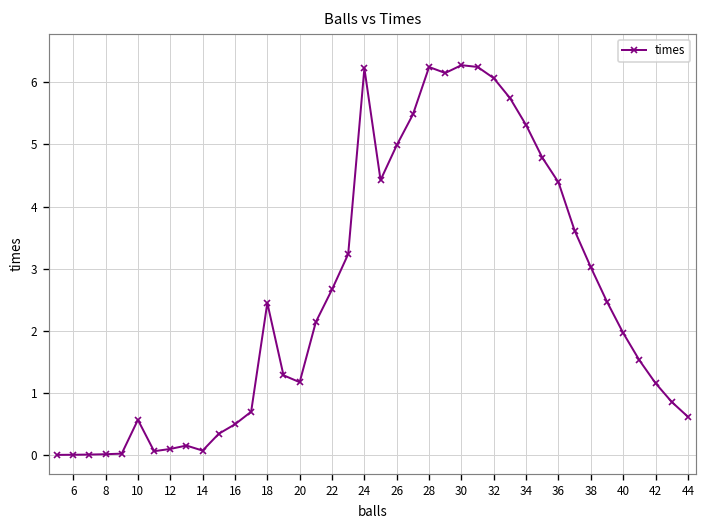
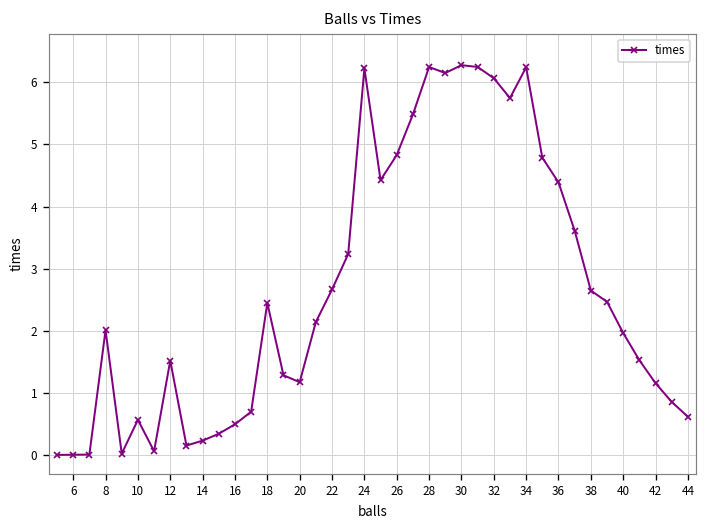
  {
    "6": 0.0,
-   "8": 0.0,
+   "8": 2.0,
    "10": 0.6,
-   "12": 0.1,
-   "14": 0.1,
+   "12": 1.5,
+   "14": 0.2,
    "16": 0.5,
    "18": 2.4,
    "20": 1.2,
    "22": 2.7,
    "24": 6.2,
-   "26": 5.0,
+   "26": 4.8,
    "28": 6.2,
    "30": 6.3,
    "32": 6.1,
-   "34": 5.3,
+   "34": 6.2,
    "36": 4.4,
-   "38": 3.0,
+   "38": 2.6,
    "40": 2.0,
    "42": 1.2,
    "44": 0.6
  }
